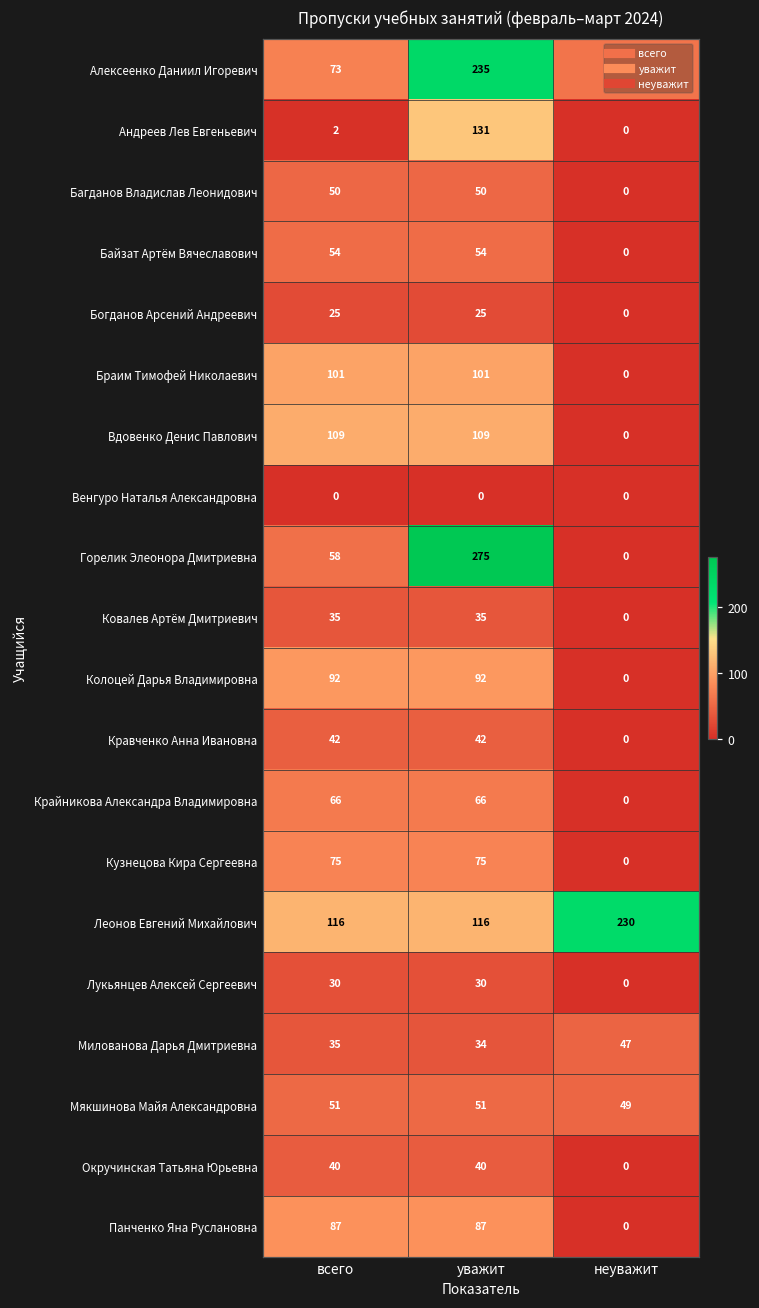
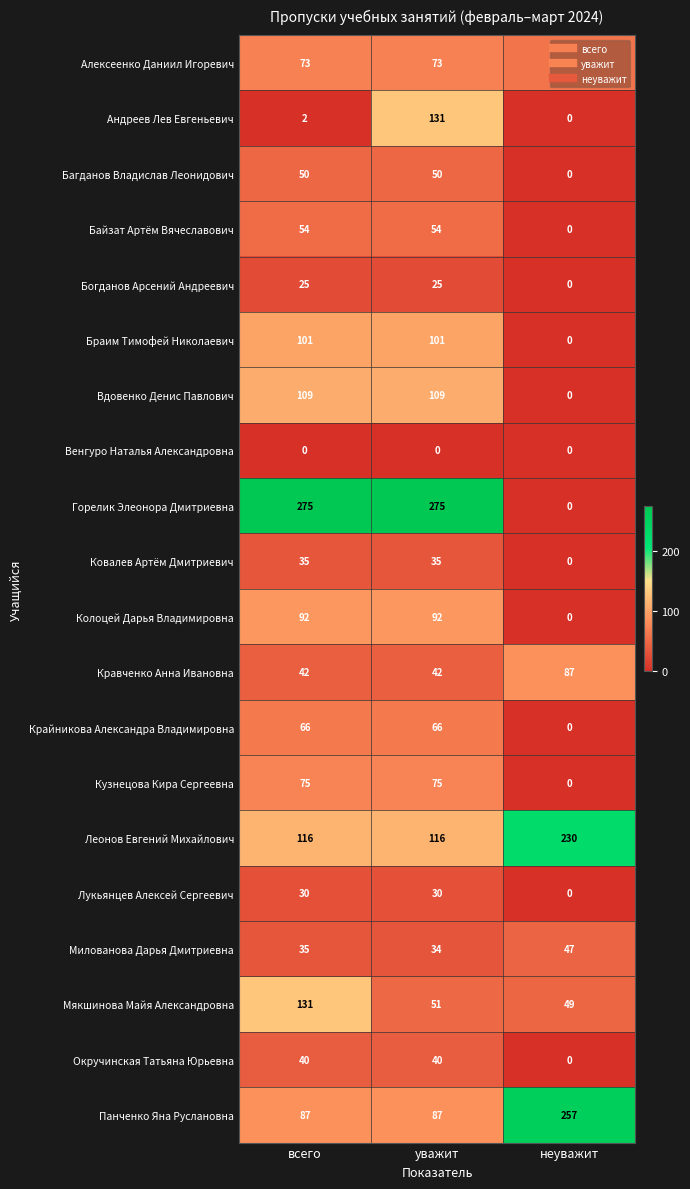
  {
    "Алексеенко Даниил Игоревич": {
      "всего": 73,
-     "уважит": 235
+     "уважит": 73
    },
    "Андреев Лев Евгеньевич": {
      "всего": 2,
      "уважит": 131,
      "неуважит": 0
    },
    "Багданов Владислав Леонидович": {
      "всего": 50,
      "уважит": 50,
      "неуважит": 0
    },
    "Байзат Артём Вячеславович": {
      "всего": 54,
      "уважит": 54,
      "неуважит": 0
    },
    "Богданов Арсений Андреевич": {
      "всего": 25,
      "уважит": 25,
      "неуважит": 0
    },
    "Браим Тимофей Николаевич": {
      "всего": 101,
      "уважит": 101,
      "неуважит": 0
    },
    "Вдовенко Денис Павлович": {
      "всего": 109,
      "уважит": 109,
      "неуважит": 0
    },
    "Венгуро Наталья Александровна": {
      "всего": 0,
      "уважит": 0,
      "неуважит": 0
    },
    "Горелик Элеонора Дмитриевна": {
-     "всего": 58,
+     "всего": 275,
      "уважит": 275,
      "неуважит": 0
    },
    "Ковалев Артём Дмитриевич": {
      "всего": 35,
      "уважит": 35,
      "неуважит": 0
    },
    "Колоцей Дарья Владимировна": {
      "всего": 92,
      "уважит": 92,
      "неуважит": 0
    },
    "Кравченко Анна Ивановна": {
      "всего": 42,
      "уважит": 42,
-     "неуважит": 0
+     "неуважит": 87
    },
    "Крайникова Александра Владимировна": {
      "всего": 66,
      "уважит": 66,
      "неуважит": 0
    },
    "Кузнецова Кира Сергеевна": {
      "всего": 75,
      "уважит": 75,
      "неуважит": 0
    },
    "Леонов Евгений Михайлович": {
      "всего": 116,
      "уважит": 116,
      "неуважит": 230
    },
    "Лукьянцев Алексей Сергеевич": {
      "всего": 30,
      "уважит": 30,
      "неуважит": 0
    },
    "Милованова Дарья Дмитриевна": {
      "всего": 35,
      "уважит": 34,
      "неуважит": 47
    },
    "Мякшинова Майя Александровна": {
-     "всего": 51,
+     "всего": 131,
      "уважит": 51,
      "неуважит": 49
    },
    "Окручинская Татьяна Юрьевна": {
      "всего": 40,
      "уважит": 40,
      "неуважит": 0
    },
    "Панченко Яна Руслановна": {
      "всего": 87,
      "уважит": 87,
-     "неуважит": 0
+     "неуважит": 257
    }
  }
